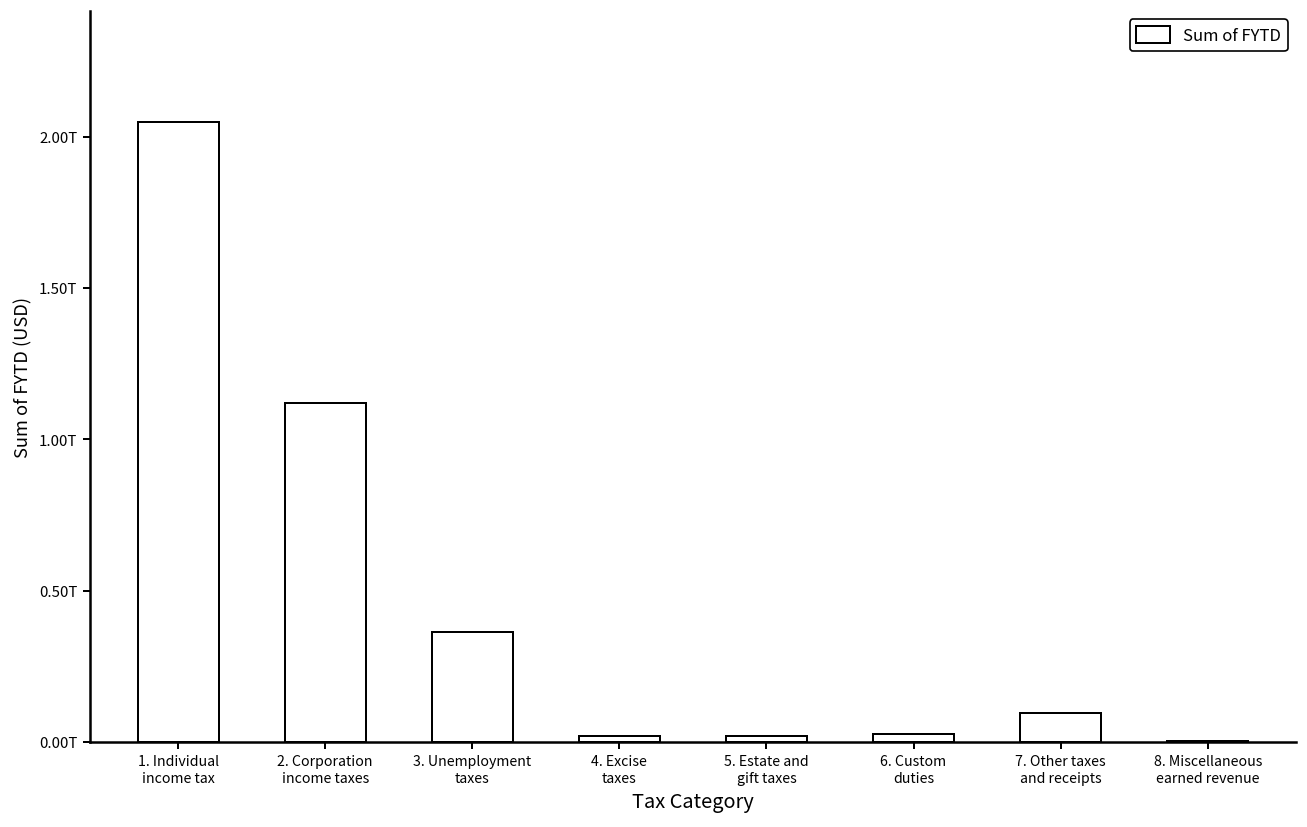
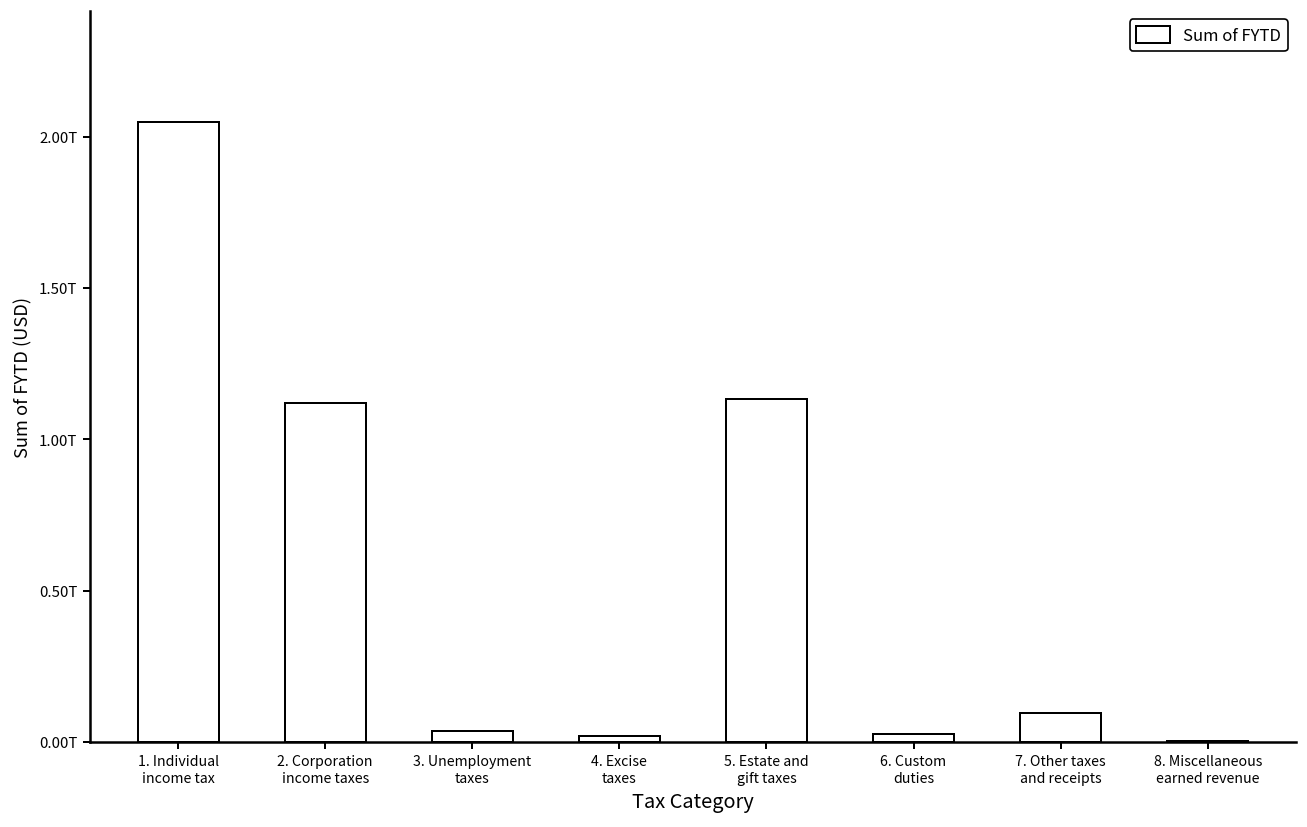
  {
    "1. Individual income tax": "2.05T",
    "2. Corporation income taxes": "1.12T",
-   "3. Unemployment taxes": "0.36T",
+   "3. Unemployment taxes": "0.04T",
    "4. Excise taxes": "0.02T",
-   "5. Estate and gift taxes": "0.02T",
+   "5. Estate and gift taxes": "1.13T",
    "6. Custom duties": "0.03T",
    "7. Other taxes and receipts": "0.10T"
  }
